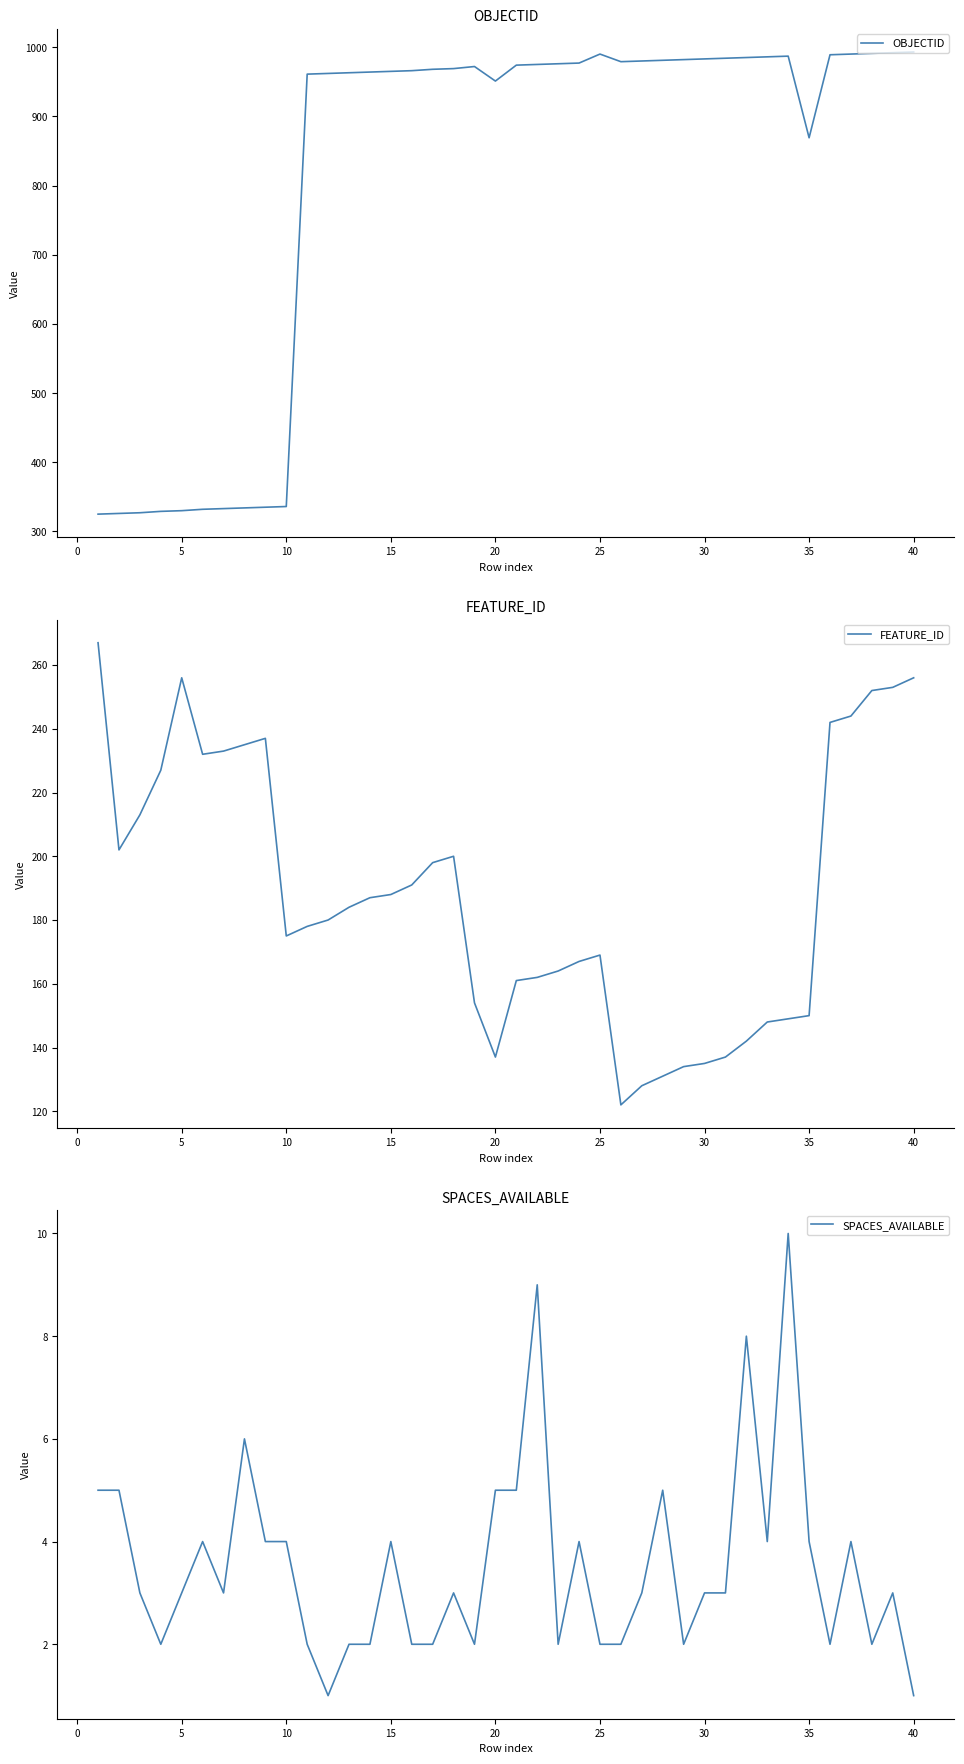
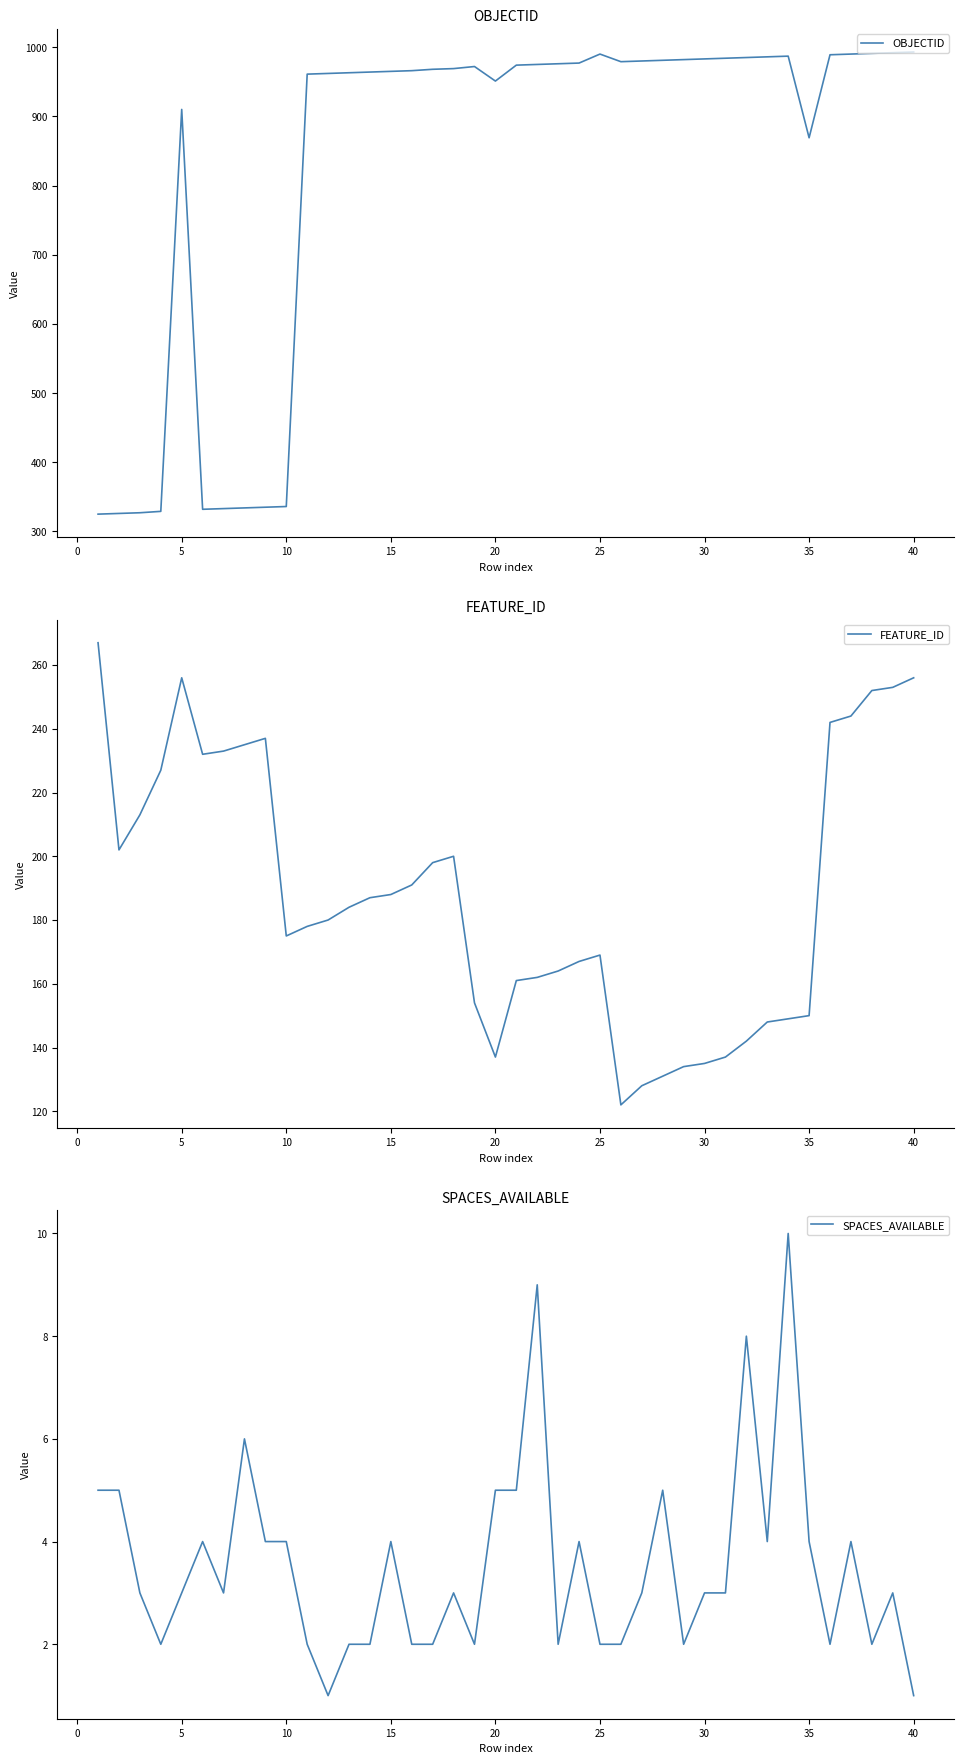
  {
    "OBJECTID": {
-     "5": 330,
+     "5": 910,
      "10": 340,
      "15": 970,
      "20": 950,
      "25": 990,
      "30": 980,
      "35": 870
    },
    "FEATURE_ID": {
      "5": 256,
      "10": 175,
      "15": 188,
      "20": 137,
      "25": 169,
      "30": 135,
      "35": 150,
      "40": 256
    },
    "SPACES_AVAILABLE": {
      "5": 3.0,
      "10": 4.0,
      "15": 4.0,
      "20": 5.0,
      "25": 2.0,
      "30": 3.0,
      "35": 4.0,
      "40": 1.0
    }
  }
